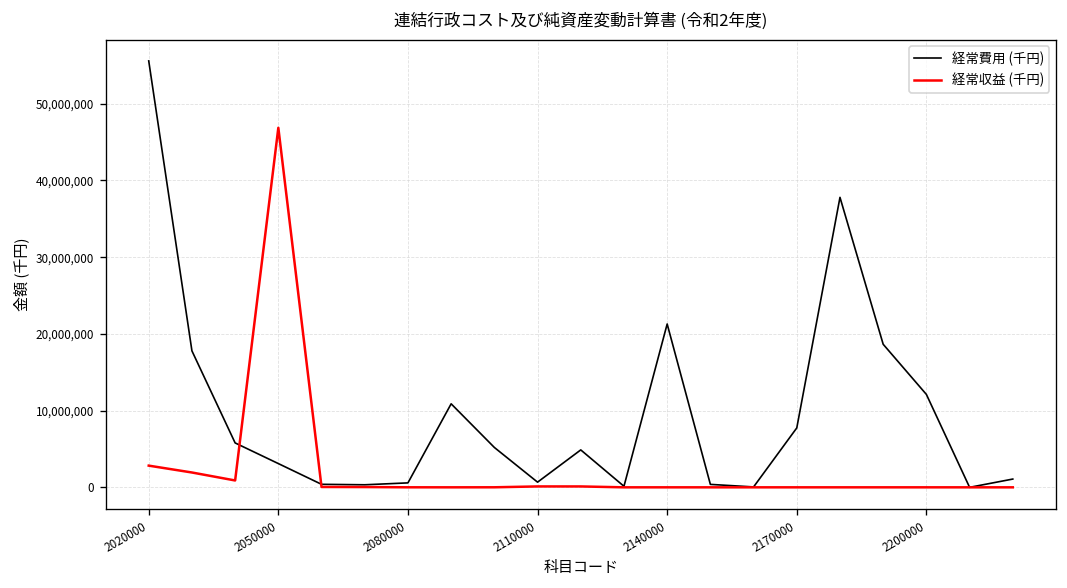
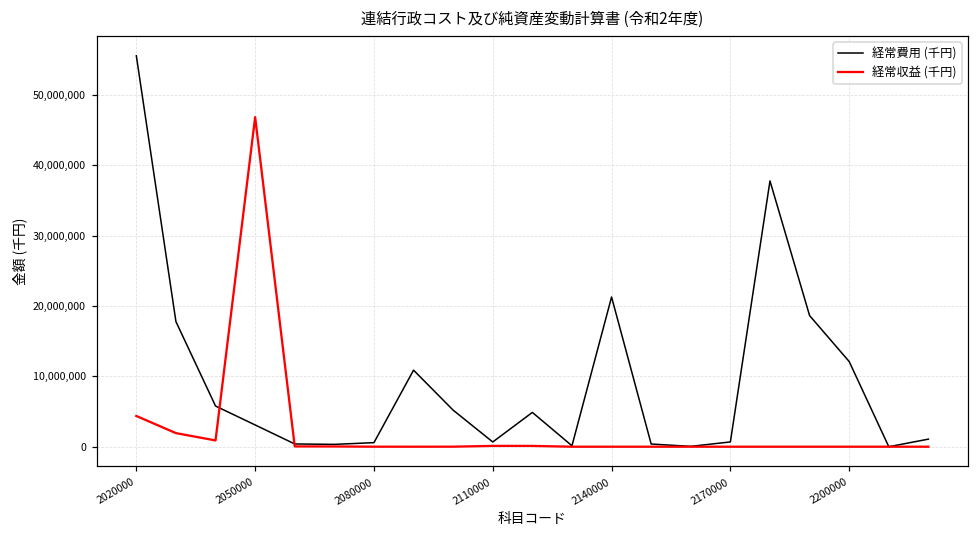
  {
    "経常費用 (千円)": {
      "2020000": "56,000,000",
      "2050000": "3,000,000",
      "2080000": "1,000,000",
      "2110000": "1,000,000",
      "2140000": "21,000,000",
-     "2170000": "8,000,000",
+     "2170000": "1,000,000",
      "2200000": "12,000,000"
    },
    "経常収益 (千円)": {
-     "2020000": "3,000,000",
+     "2020000": "4,000,000",
      "2050000": "47,000,000",
      "2080000": "0",
      "2110000": "0",
      "2140000": "0",
      "2170000": "0",
      "2200000": "0"
    }
  }
